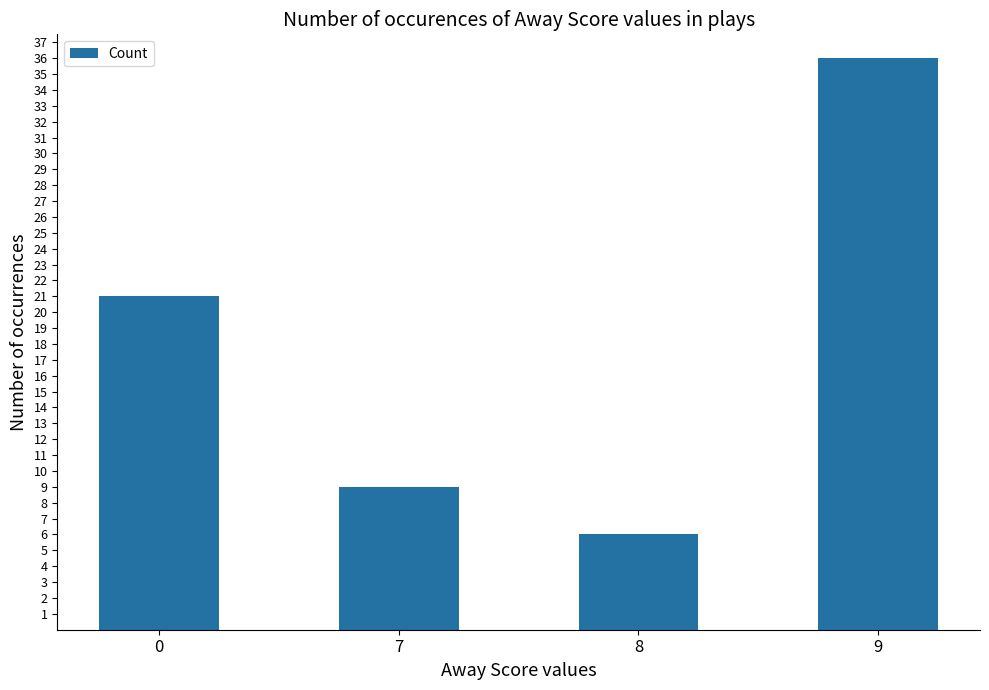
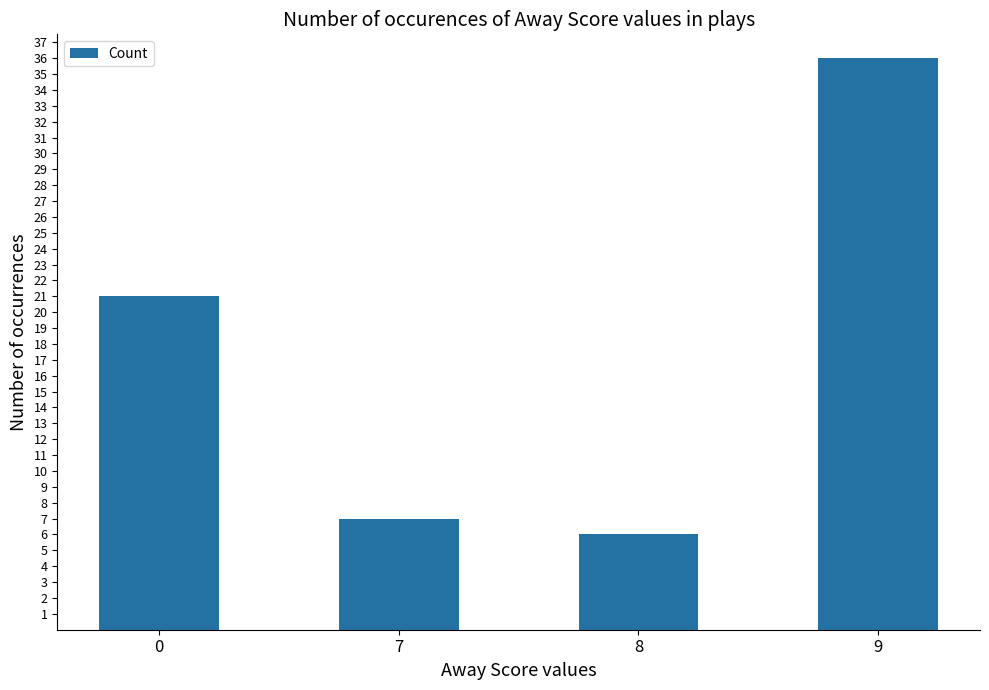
  {
    "0": 21,
-   "7": 9,
+   "7": 7,
    "8": 6,
    "9": 36
  }
